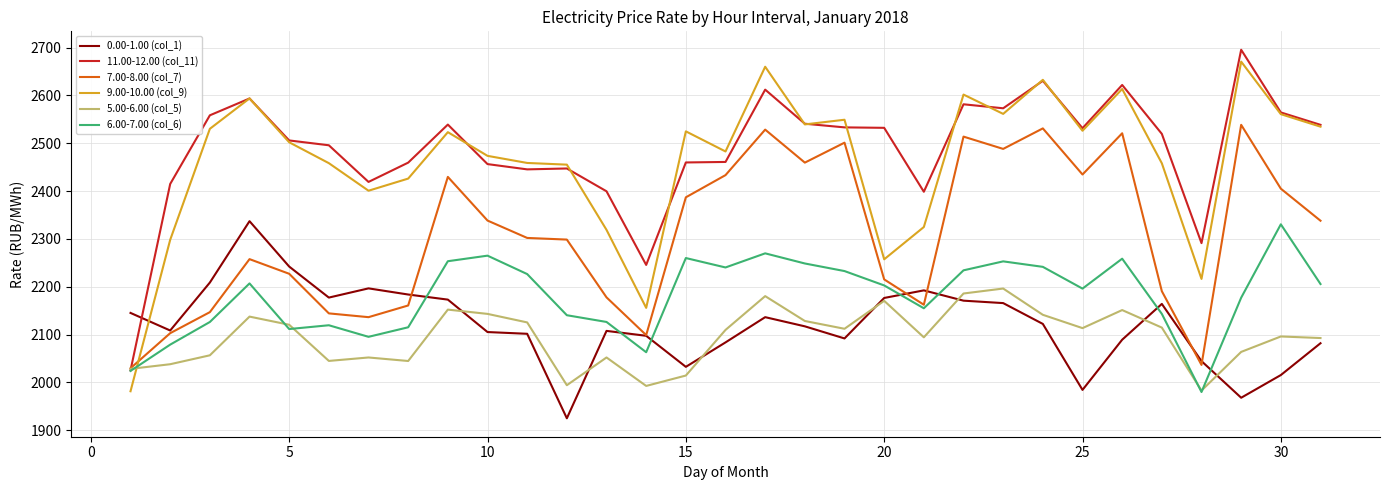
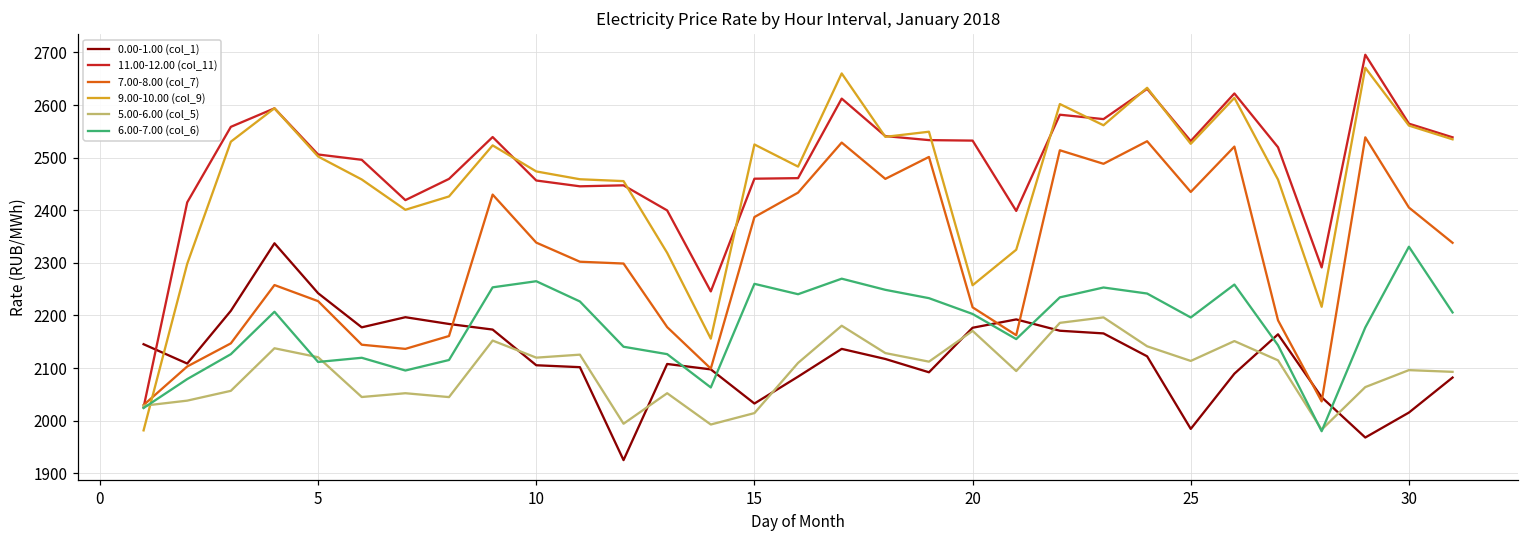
  {
    "0.00-1.00 (col_1)": {
      "5": 2240,
      "10": 2110,
      "15": 2030,
      "20": 2180,
      "25": 1980,
      "30": 2020
    },
    "11.00-12.00 (col_11)": {
      "10": 2460,
      "15": 2460,
      "20": 2530,
      "25": 2530
    },
    "7.00-8.00 (col_7)": {
      "5": 2230,
      "10": 2340,
      "15": 2390,
      "20": 2220,
      "25": 2430,
      "30": 2410
    },
    "9.00-10.00 (col_9)": {
      "10": 2470,
      "15": 2520,
      "20": 2260,
      "25": 2530
    },
    "5.00-6.00 (col_5)": {
      "5": 2120,
-     "10": 2140,
+     "10": 2120,
      "15": 2010,
      "20": 2170,
      "25": 2110,
      "30": 2100
    },
    "6.00-7.00 (col_6)": {
      "5": 2110,
      "10": 2270,
      "15": 2260,
      "20": 2200,
      "25": 2200,
      "30": 2330
    }
  }
